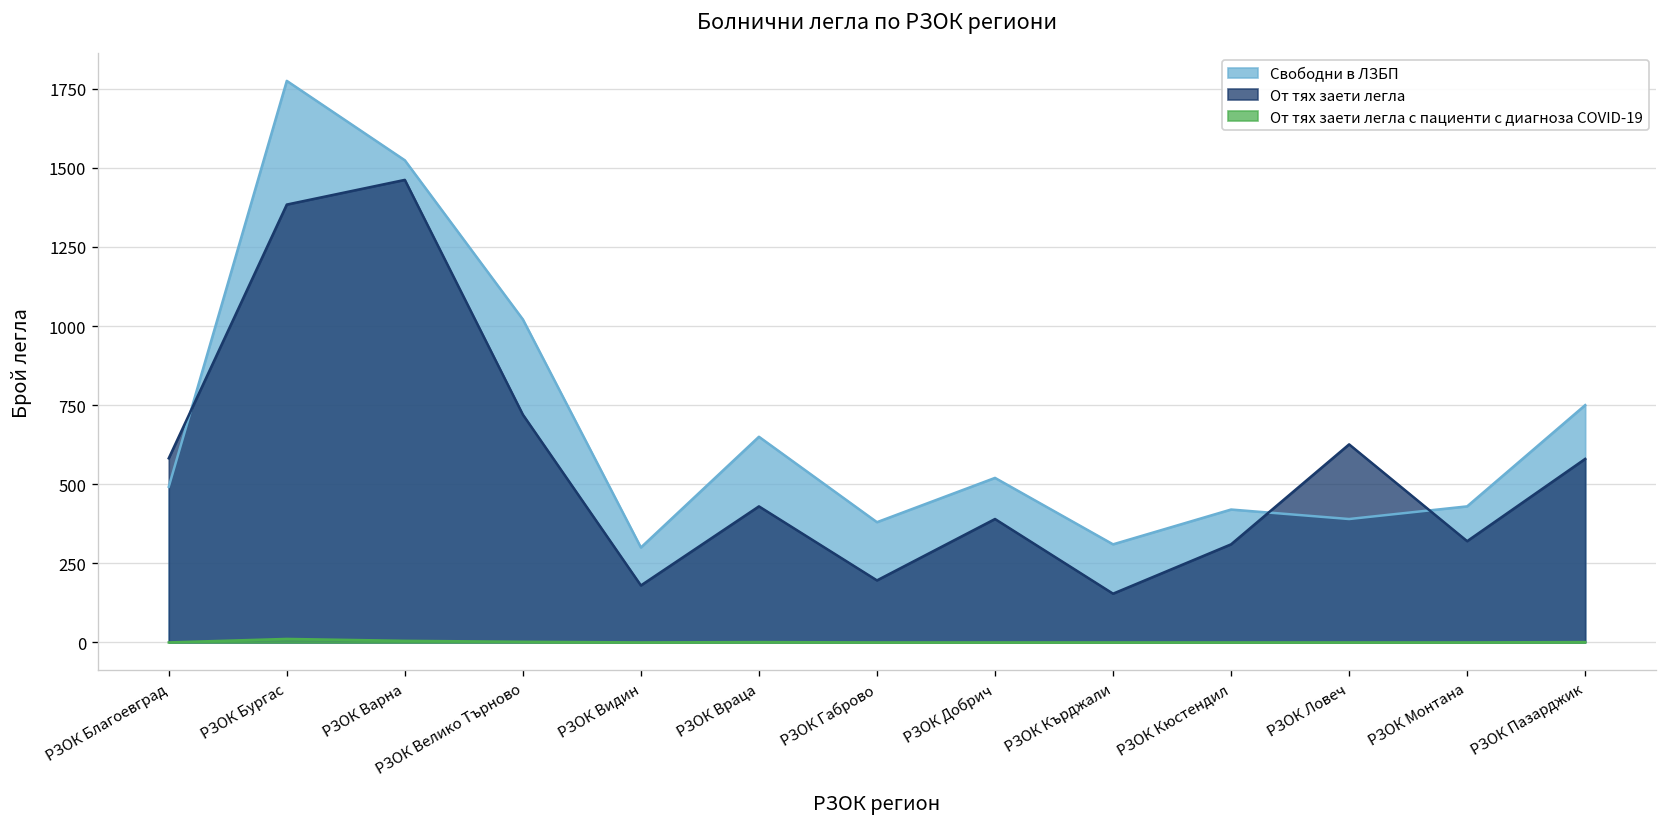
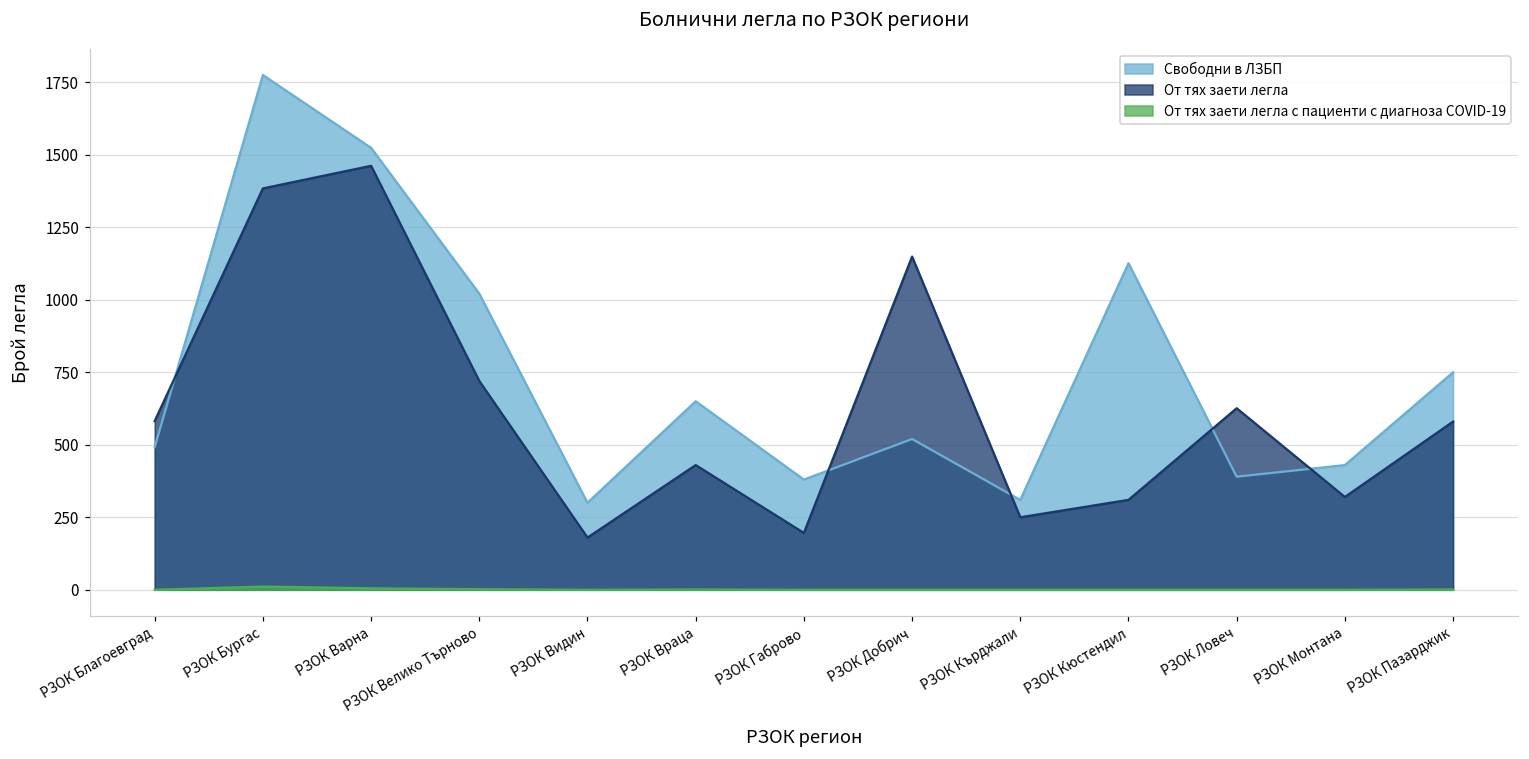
  {
    "Свободни в ЛЗБП": {
      "РЗОК Благоевград": 490,
      "РЗОК Бургас": 1780,
      "РЗОК Варна": 1520,
      "РЗОК Велико Търново": 1020,
      "РЗОК Видин": 300,
      "РЗОК Враца": 650,
      "РЗОК Габрово": 380,
      "РЗОК Добрич": 520,
      "РЗОК Кърджали": 310,
-     "РЗОК Кюстендил": 420,
+     "РЗОК Кюстендил": 1130,
      "РЗОК Ловеч": 390,
      "РЗОК Монтана": 430,
      "РЗОК Пазарджик": 750
    },
    "От тях заети легла": {
      "РЗОК Благоевград": 580,
      "РЗОК Бургас": 1380,
      "РЗОК Варна": 1460,
      "РЗОК Велико Търново": 720,
      "РЗОК Видин": 180,
      "РЗОК Враца": 430,
      "РЗОК Габрово": 200,
-     "РЗОК Добрич": 390,
-     "РЗОК Кърджали": 150,
+     "РЗОК Добрич": 1150,
+     "РЗОК Кърджали": 250,
      "РЗОК Кюстендил": 310,
      "РЗОК Ловеч": 630,
      "РЗОК Монтана": 320,
      "РЗОК Пазарджик": 580
    },
    "От тях заети легла с пациенти с диагноза COVID-19": {
      "РЗОК Благоевград": 0,
      "РЗОК Бургас": 10,
      "РЗОК Варна": 10,
      "РЗОК Велико Търново": 0,
      "РЗОК Видин": 0,
      "РЗОК Враца": 0,
      "РЗОК Габрово": 0,
      "РЗОК Добрич": 0,
      "РЗОК Кърджали": 0,
      "РЗОК Кюстендил": 0,
      "РЗОК Ловеч": 0,
      "РЗОК Монтана": 0,
      "РЗОК Пазарджик": 0
    }
  }
